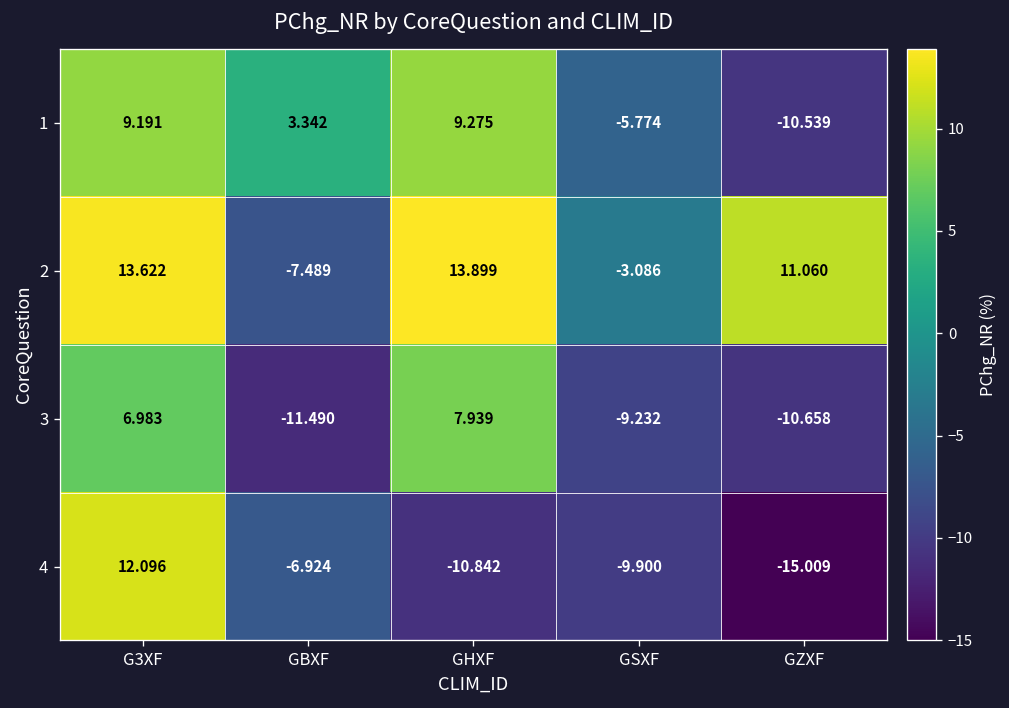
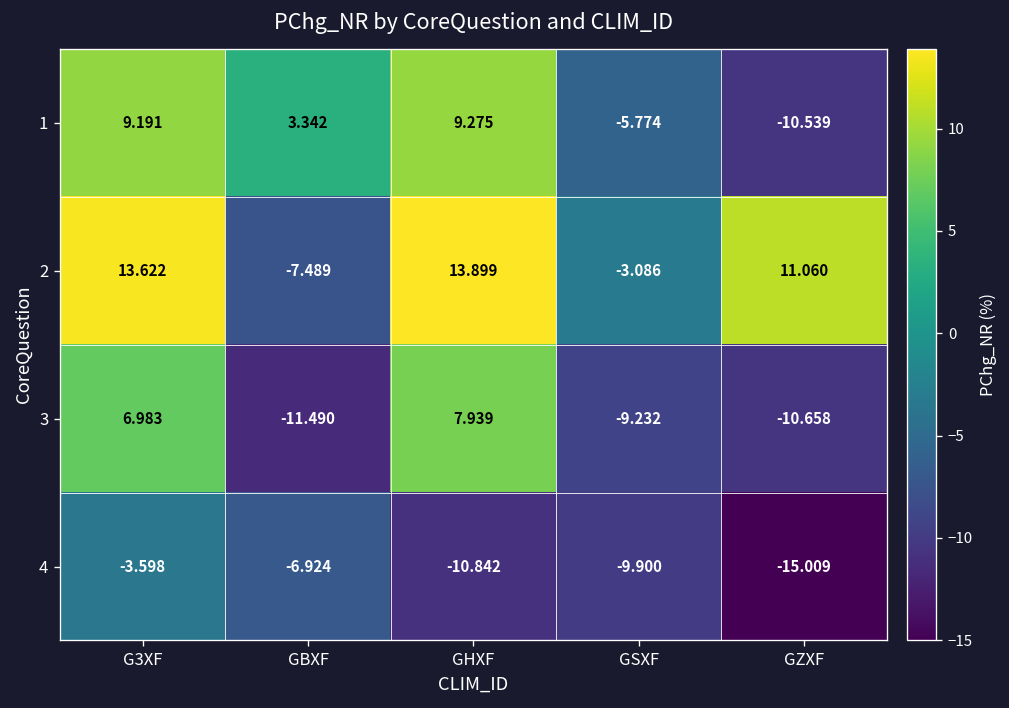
  {
    "1": {
      "G3XF": 9.191,
      "GBXF": 3.342,
      "GHXF": 9.275,
      "GSXF": -5.774,
      "GZXF": -10.539
    },
    "2": {
      "G3XF": 13.622,
      "GBXF": -7.489,
      "GHXF": 13.899,
      "GSXF": -3.086,
      "GZXF": 11.060
    },
    "3": {
      "G3XF": 6.983,
      "GBXF": -11.490,
      "GHXF": 7.939,
      "GSXF": -9.232,
      "GZXF": -10.658
    },
    "4": {
-     "G3XF": 12.096,
+     "G3XF": -3.598,
      "GBXF": -6.924,
      "GHXF": -10.842,
      "GSXF": -9.900,
      "GZXF": -15.009
    }
  }
